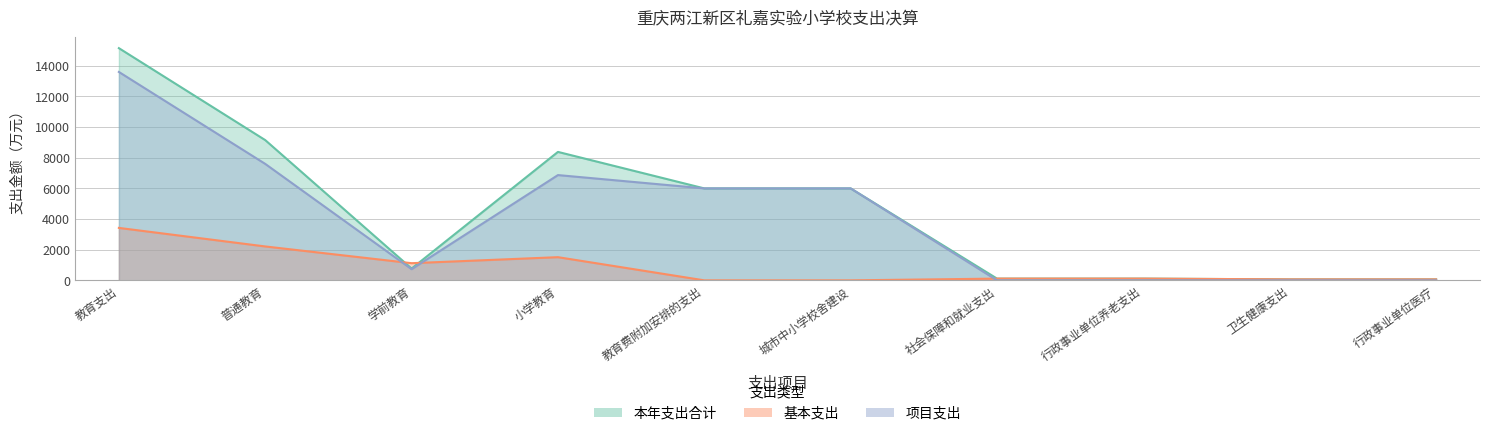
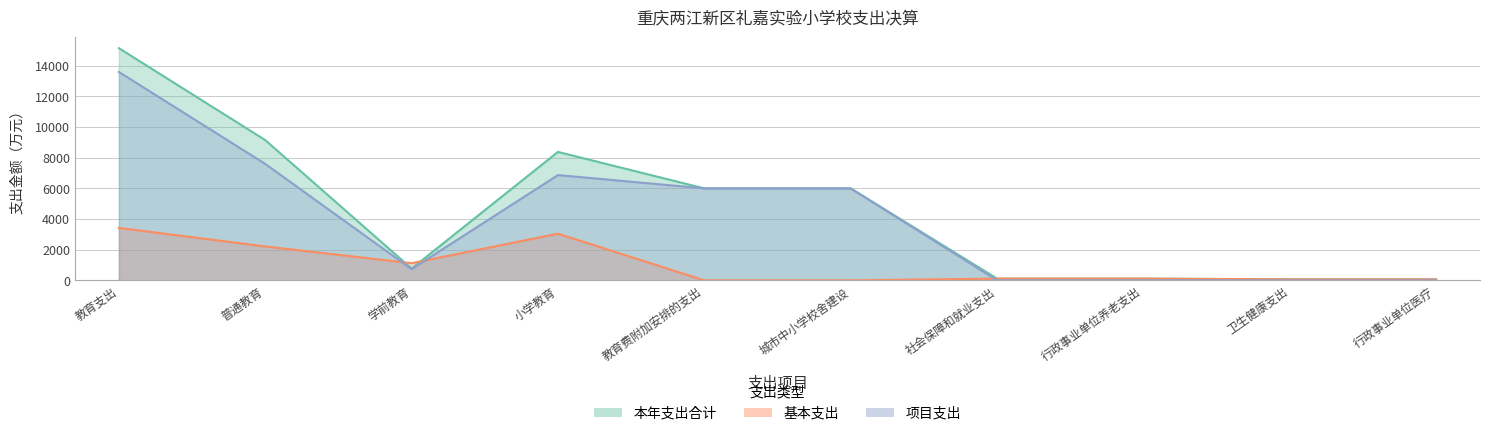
  {
    "基本支出": {
      "教育支出": 3400,
      "普通教育": 2200,
      "学前教育": 1100,
-     "小学教育": 1500,
+     "小学教育": 3000,
      "教育费附加安排的支出": 0,
      "城市中小学校舍建设": 0
    }
  }
